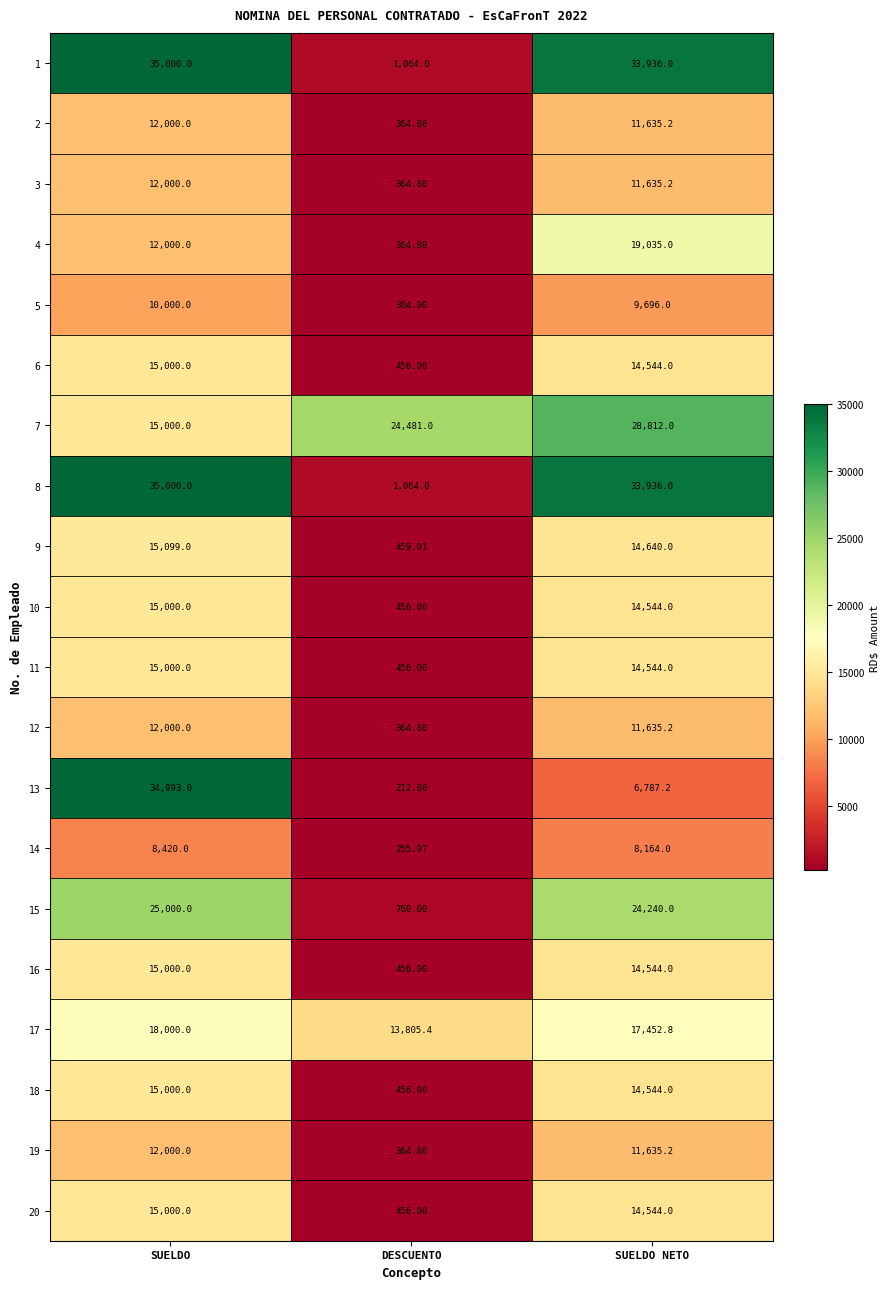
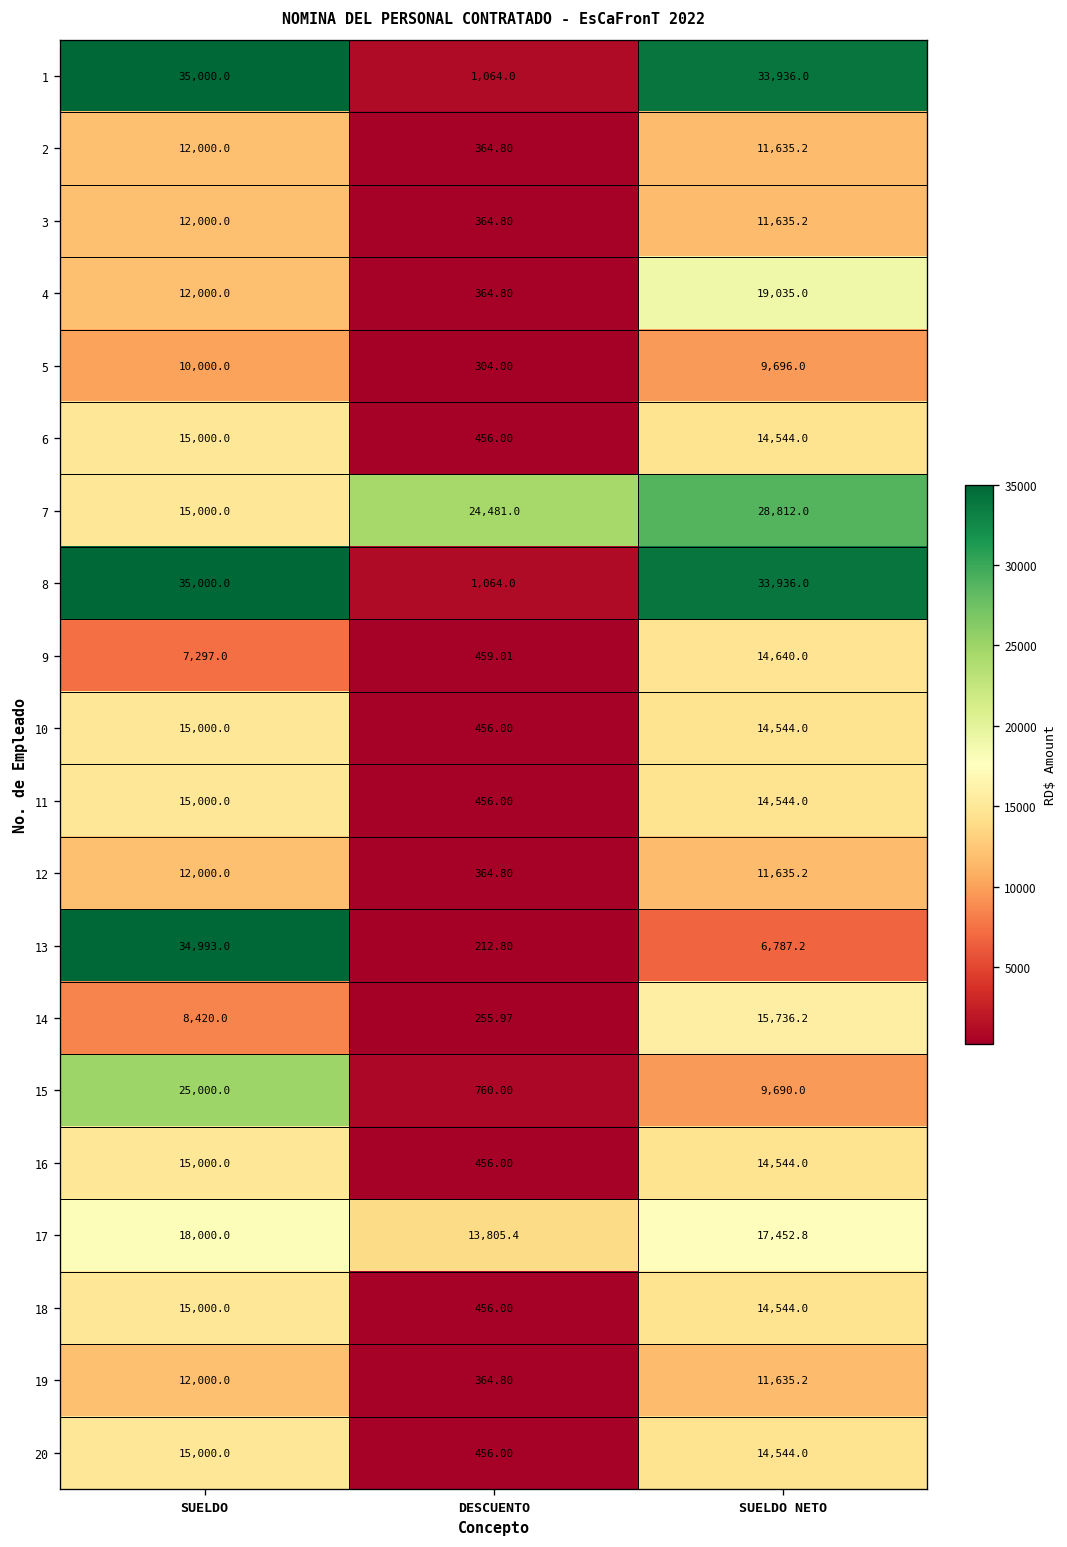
  {
    "1": {
      "SUELDO": "35,000.0",
      "DESCUENTO": "1,064.0",
      "SUELDO NETO": "33,936.0"
    },
    "2": {
      "SUELDO": "12,000.0",
      "DESCUENTO": "364.80",
      "SUELDO NETO": "11,635.2"
    },
    "3": {
      "SUELDO": "12,000.0",
      "DESCUENTO": "364.80",
      "SUELDO NETO": "11,635.2"
    },
    "4": {
      "SUELDO": "12,000.0",
      "DESCUENTO": "364.80",
      "SUELDO NETO": "19,035.0"
    },
    "5": {
      "SUELDO": "10,000.0",
      "DESCUENTO": "304.00",
      "SUELDO NETO": "9,696.0"
    },
    "6": {
      "SUELDO": "15,000.0",
      "DESCUENTO": "456.00",
      "SUELDO NETO": "14,544.0"
    },
    "7": {
      "SUELDO": "15,000.0",
      "DESCUENTO": "24,481.0",
      "SUELDO NETO": "28,812.0"
    },
    "8": {
      "SUELDO": "35,000.0",
      "DESCUENTO": "1,064.0",
      "SUELDO NETO": "33,936.0"
    },
    "9": {
-     "SUELDO": "15,099.0",
+     "SUELDO": "7,297.0",
      "DESCUENTO": "459.01",
      "SUELDO NETO": "14,640.0"
    },
    "10": {
      "SUELDO": "15,000.0",
      "DESCUENTO": "456.00",
      "SUELDO NETO": "14,544.0"
    },
    "11": {
      "SUELDO": "15,000.0",
      "DESCUENTO": "456.00",
      "SUELDO NETO": "14,544.0"
    },
    "12": {
      "SUELDO": "12,000.0",
      "DESCUENTO": "364.80",
      "SUELDO NETO": "11,635.2"
    },
    "13": {
      "SUELDO": "34,993.0",
      "DESCUENTO": "212.80",
      "SUELDO NETO": "6,787.2"
    },
    "14": {
      "SUELDO": "8,420.0",
      "DESCUENTO": "255.97",
-     "SUELDO NETO": "8,164.0"
+     "SUELDO NETO": "15,736.2"
    },
    "15": {
      "SUELDO": "25,000.0",
      "DESCUENTO": "760.00",
-     "SUELDO NETO": "24,240.0"
+     "SUELDO NETO": "9,690.0"
    },
    "16": {
      "SUELDO": "15,000.0",
      "DESCUENTO": "456.00",
      "SUELDO NETO": "14,544.0"
    },
    "17": {
      "SUELDO": "18,000.0",
      "DESCUENTO": "13,805.4",
      "SUELDO NETO": "17,452.8"
    },
    "18": {
      "SUELDO": "15,000.0",
      "DESCUENTO": "456.00",
      "SUELDO NETO": "14,544.0"
    },
    "19": {
      "SUELDO": "12,000.0",
      "DESCUENTO": "364.80",
      "SUELDO NETO": "11,635.2"
    },
    "20": {
      "SUELDO": "15,000.0",
      "DESCUENTO": "456.00",
      "SUELDO NETO": "14,544.0"
    }
  }
